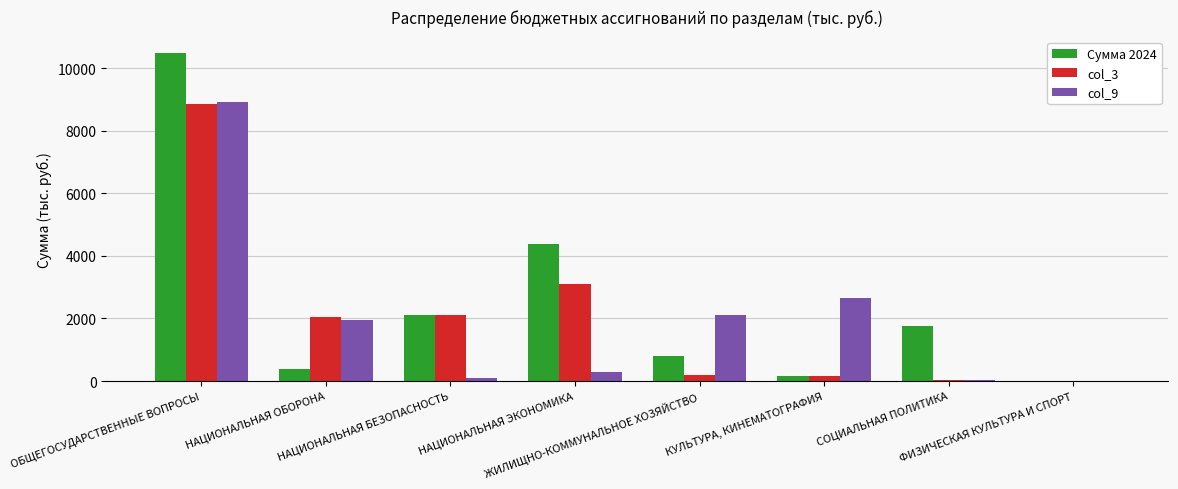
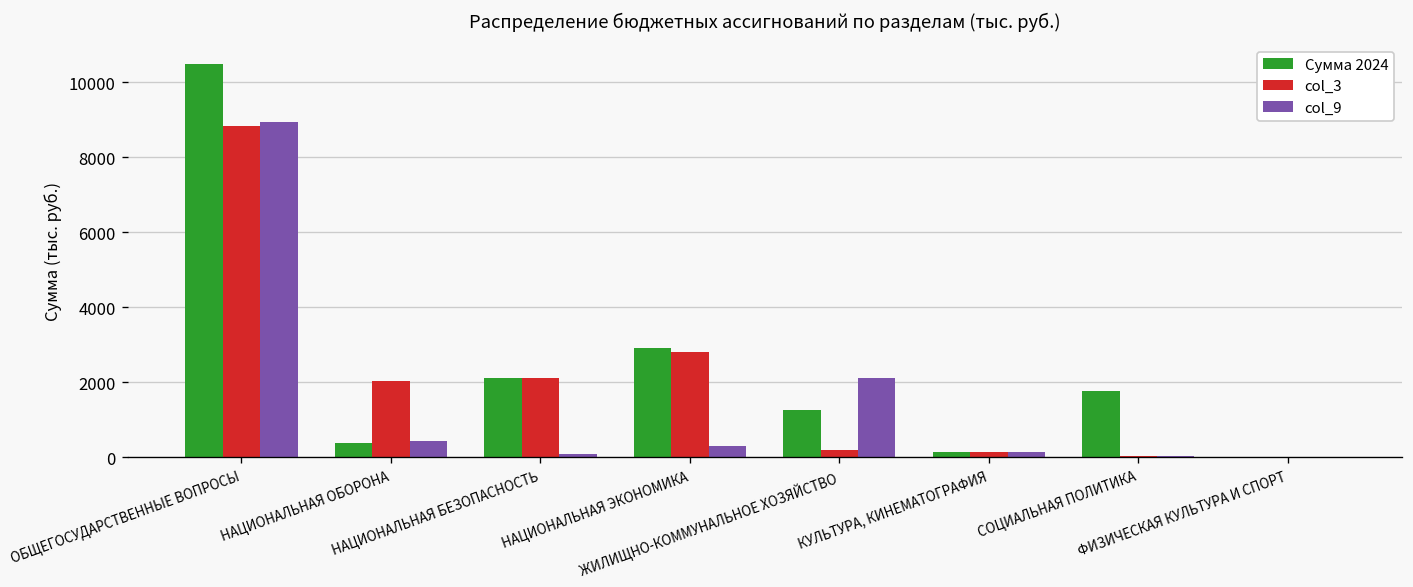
  {
    "Сумма 2024": {
      "ОБЩЕГОСУДАРСТВЕННЫЕ ВОПРОСЫ": 10500,
      "НАЦИОНАЛЬНАЯ ОБОРОНА": 400,
      "НАЦИОНАЛЬНАЯ БЕЗОПАСНОСТЬ": 2100,
-     "НАЦИОНАЛЬНАЯ ЭКОНОМИКА": 4400,
-     "ЖИЛИЩНО-КОММУНАЛЬНОЕ ХОЗЯЙСТВО": 800,
+     "НАЦИОНАЛЬНАЯ ЭКОНОМИКА": 2900,
+     "ЖИЛИЩНО-КОММУНАЛЬНОЕ ХОЗЯЙСТВО": 1300,
      "КУЛЬТУРА, КИНЕМАТОГРАФИЯ": 100,
      "СОЦИАЛЬНАЯ ПОЛИТИКА": 1800
    },
    "col_3": {
      "ОБЩЕГОСУДАРСТВЕННЫЕ ВОПРОСЫ": 8800,
      "НАЦИОНАЛЬНАЯ ОБОРОНА": 2000,
      "НАЦИОНАЛЬНАЯ БЕЗОПАСНОСТЬ": 2100,
-     "НАЦИОНАЛЬНАЯ ЭКОНОМИКА": 3100,
+     "НАЦИОНАЛЬНАЯ ЭКОНОМИКА": 2800,
      "ЖИЛИЩНО-КОММУНАЛЬНОЕ ХОЗЯЙСТВО": 200,
      "КУЛЬТУРА, КИНЕМАТОГРАФИЯ": 100
    },
    "col_9": {
      "ОБЩЕГОСУДАРСТВЕННЫЕ ВОПРОСЫ": 8900,
-     "НАЦИОНАЛЬНАЯ ОБОРОНА": 1900,
+     "НАЦИОНАЛЬНАЯ ОБОРОНА": 400,
      "НАЦИОНАЛЬНАЯ БЕЗОПАСНОСТЬ": 100,
      "НАЦИОНАЛЬНАЯ ЭКОНОМИКА": 300,
      "ЖИЛИЩНО-КОММУНАЛЬНОЕ ХОЗЯЙСТВО": 2100,
-     "КУЛЬТУРА, КИНЕМАТОГРАФИЯ": 2700
+     "КУЛЬТУРА, КИНЕМАТОГРАФИЯ": 100
    }
  }
